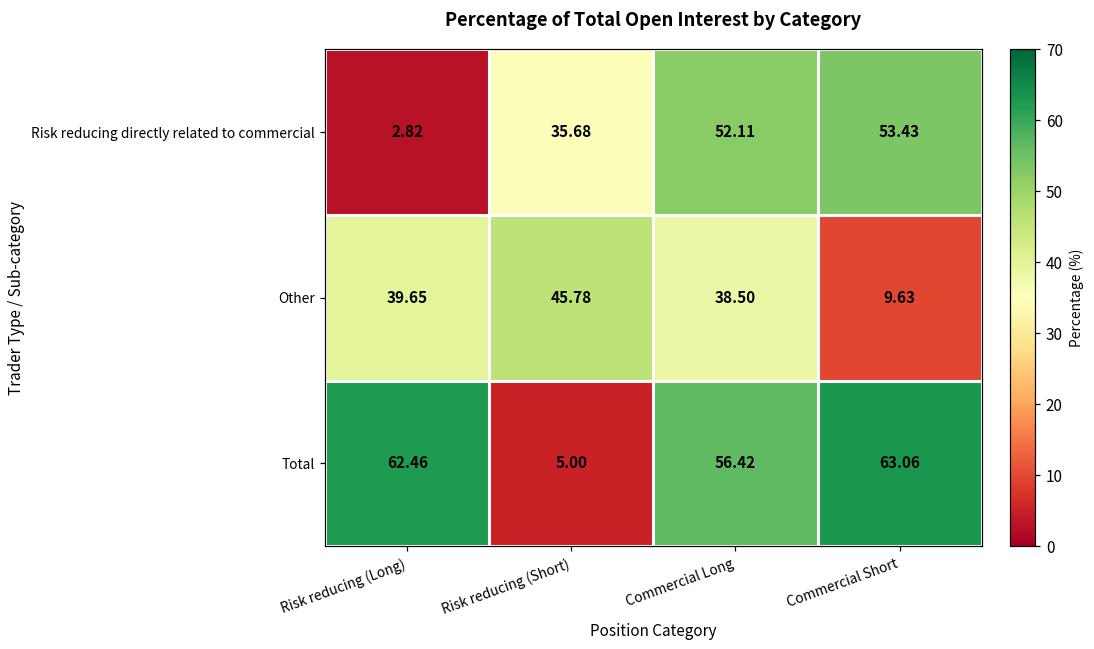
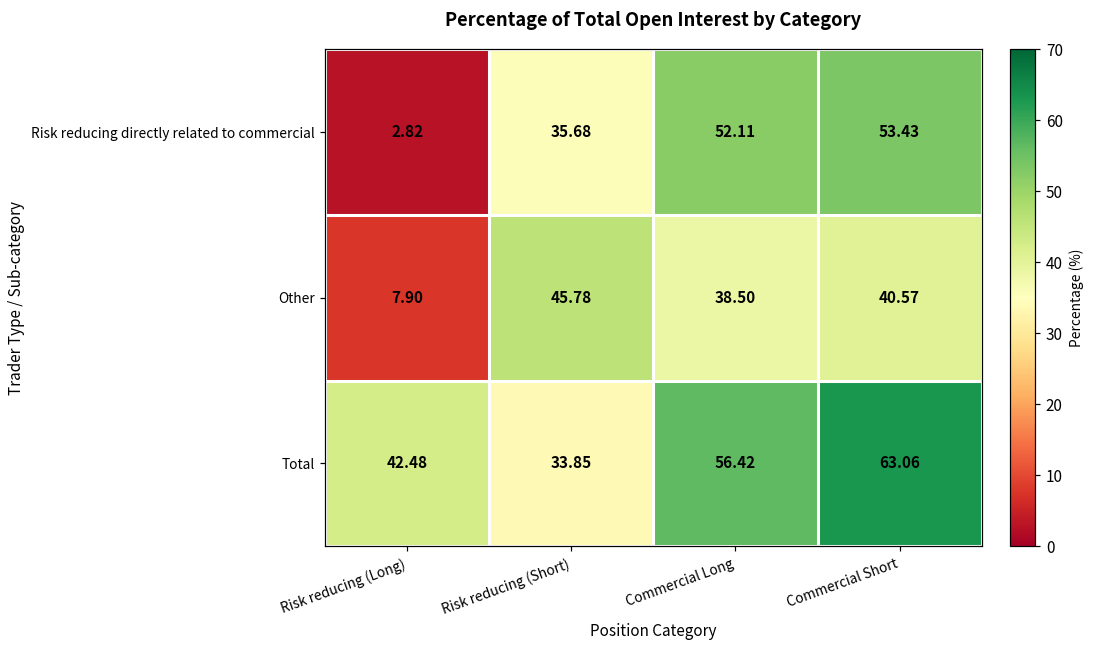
  {
    "Risk reducing directly related to commercial": {
      "Risk reducing (Long)": 2.82,
      "Risk reducing (Short)": 35.68,
      "Commercial Long": 52.11,
      "Commercial Short": 53.43
    },
    "Other": {
-     "Risk reducing (Long)": 39.65,
+     "Risk reducing (Long)": 7.90,
      "Risk reducing (Short)": 45.78,
      "Commercial Long": 38.50,
-     "Commercial Short": 9.63
+     "Commercial Short": 40.57
    },
    "Total": {
-     "Risk reducing (Long)": 62.46,
-     "Risk reducing (Short)": 5.00,
+     "Risk reducing (Long)": 42.48,
+     "Risk reducing (Short)": 33.85,
      "Commercial Long": 56.42,
      "Commercial Short": 63.06
    }
  }
